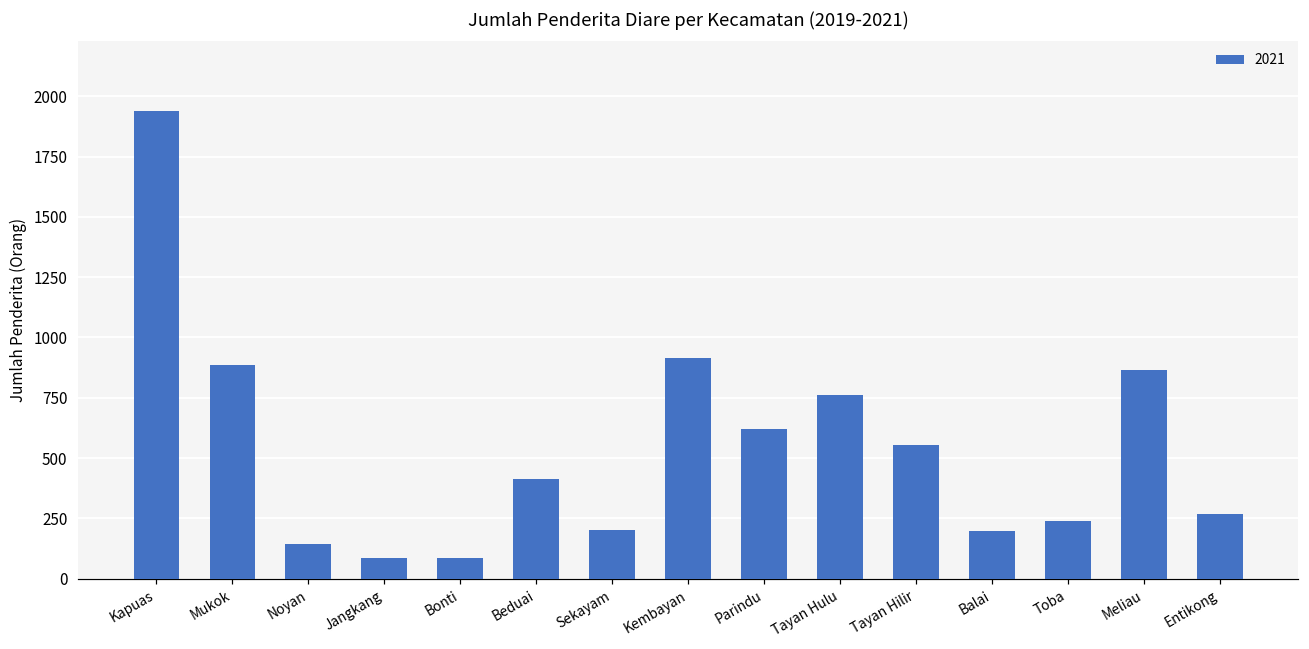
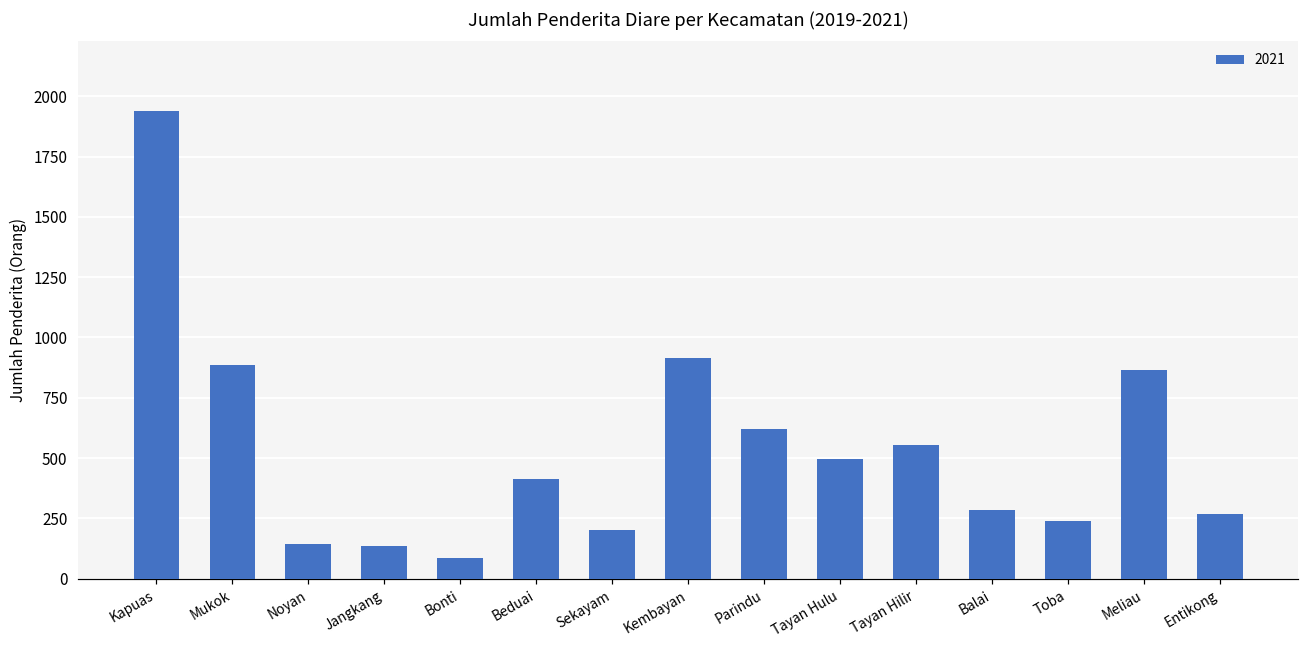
  {
    "Kapuas": 1940,
    "Mukok": 890,
    "Noyan": 150,
-   "Jangkang": 80,
+   "Jangkang": 140,
    "Bonti": 90,
    "Beduai": 420,
    "Sekayam": 200,
    "Kembayan": 910,
    "Parindu": 620,
-   "Tayan Hulu": 760,
+   "Tayan Hulu": 500,
    "Tayan Hilir": 550,
-   "Balai": 200,
+   "Balai": 290,
    "Toba": 240,
    "Meliau": 870,
    "Entikong": 270
  }
